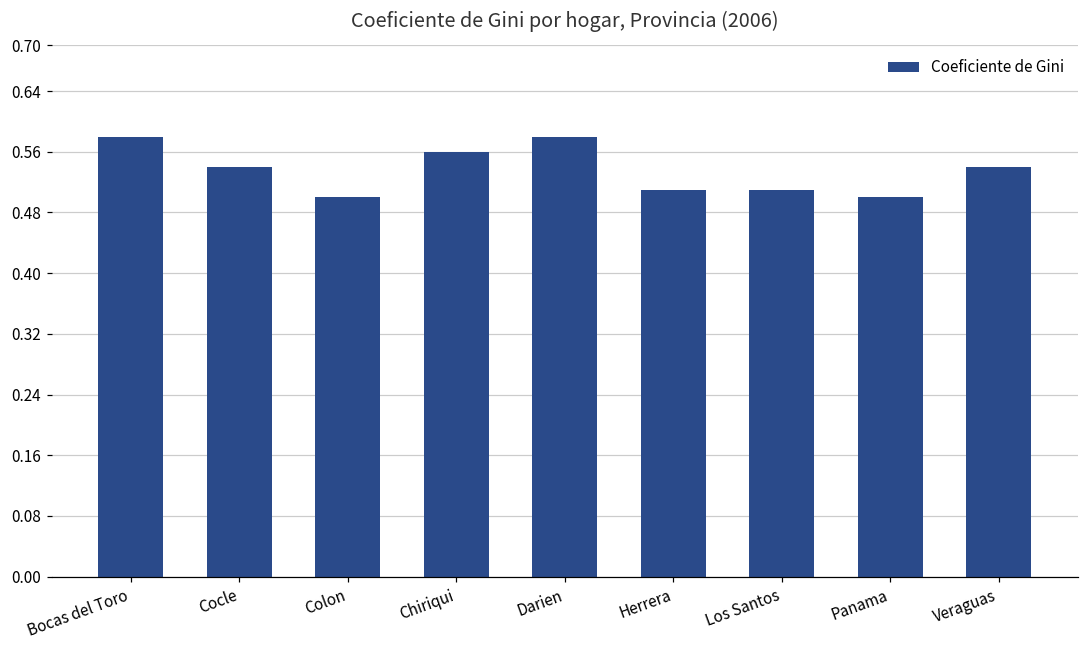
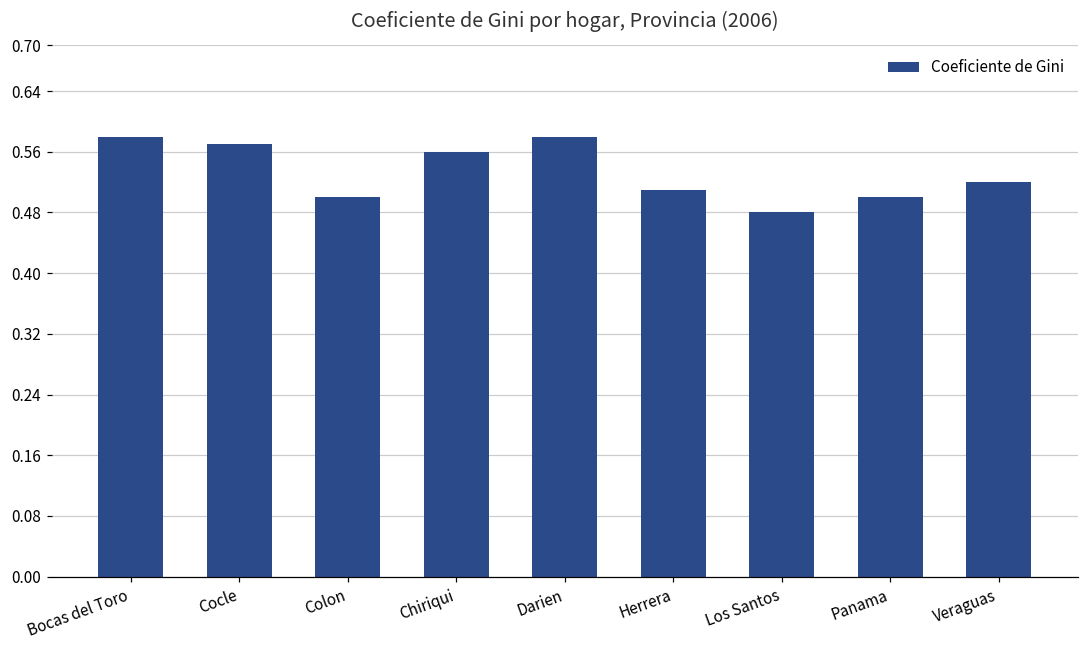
  {
    "Bocas del Toro": 0.58,
-   "Cocle": 0.54,
+   "Cocle": 0.57,
    "Colon": 0.50,
    "Chiriqui": 0.56,
    "Darien": 0.58,
    "Herrera": 0.51,
-   "Los Santos": 0.51,
+   "Los Santos": 0.48,
    "Panama": 0.50,
-   "Veraguas": 0.54
+   "Veraguas": 0.52
  }
